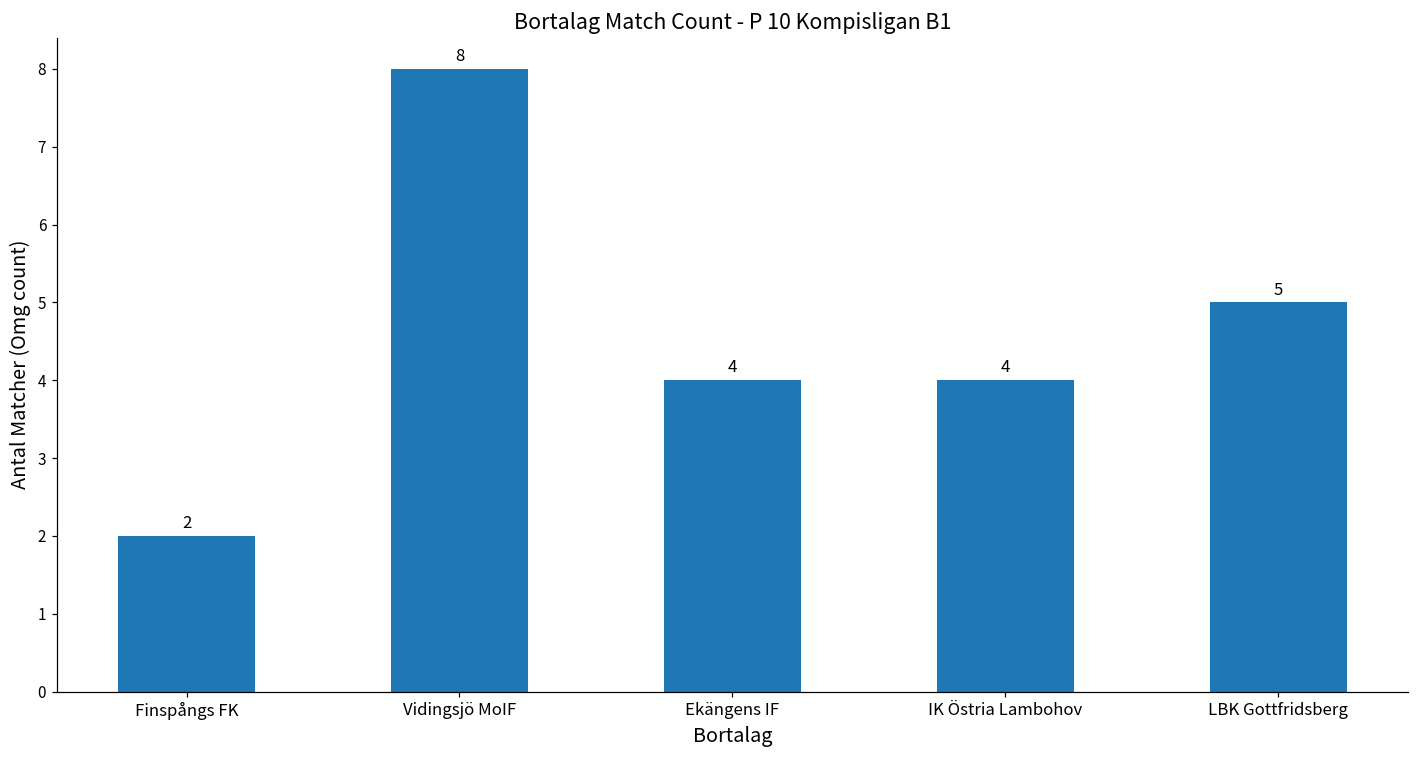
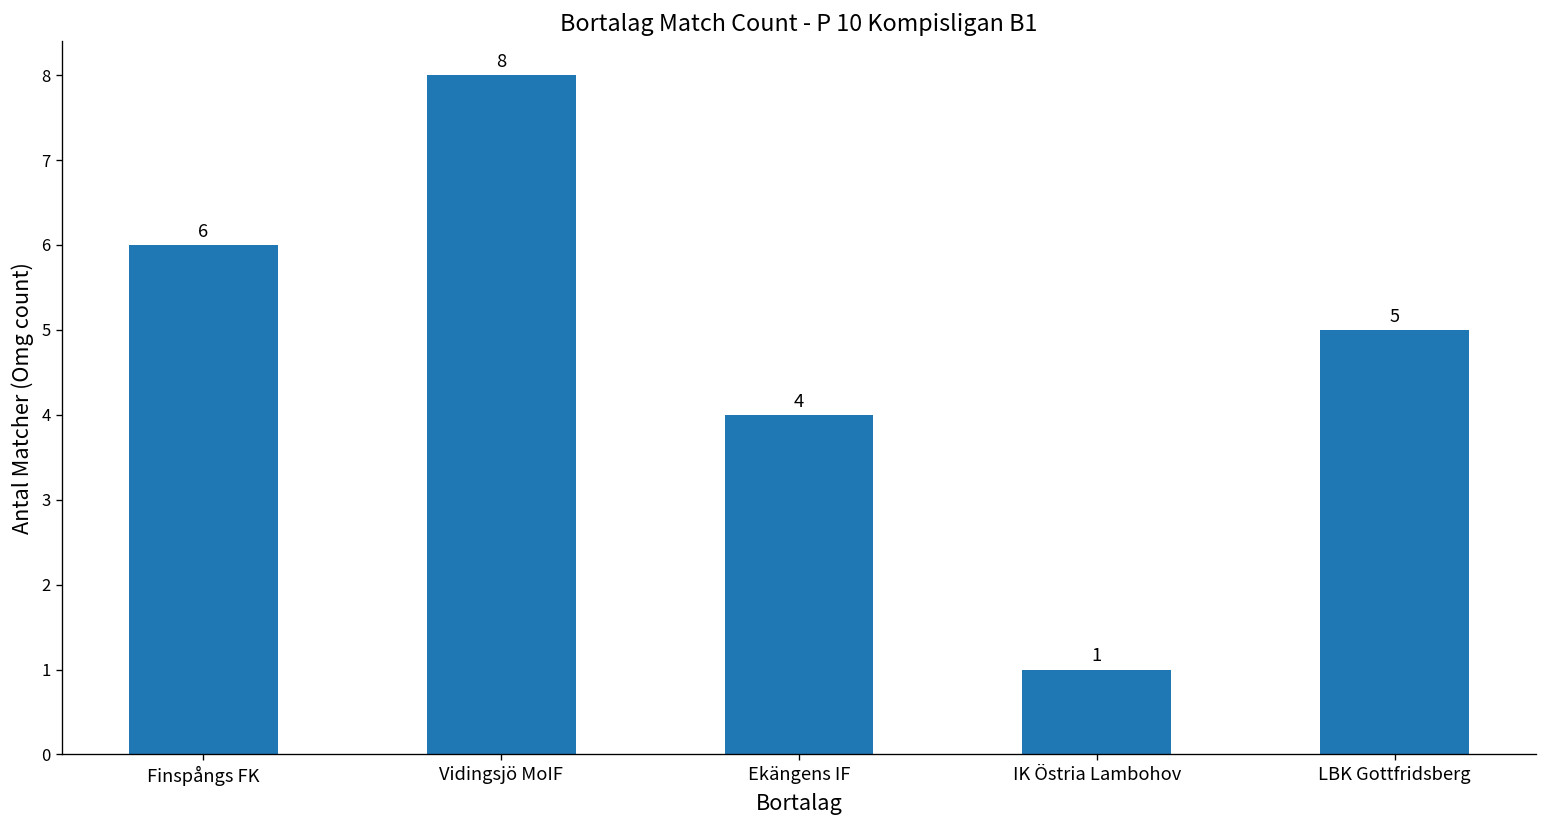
  {
-   "Finspångs FK": 2,
+   "Finspångs FK": 6,
    "Vidingsjö MoIF": 8,
    "Ekängens IF": 4,
-   "IK Östria Lambohov": 4,
+   "IK Östria Lambohov": 1,
    "LBK Gottfridsberg": 5
  }
